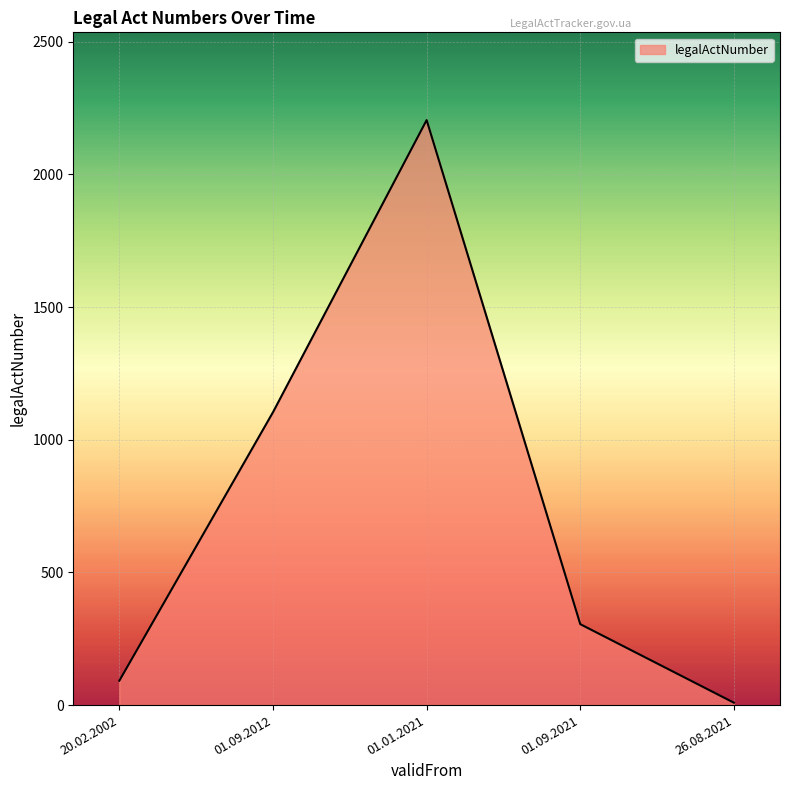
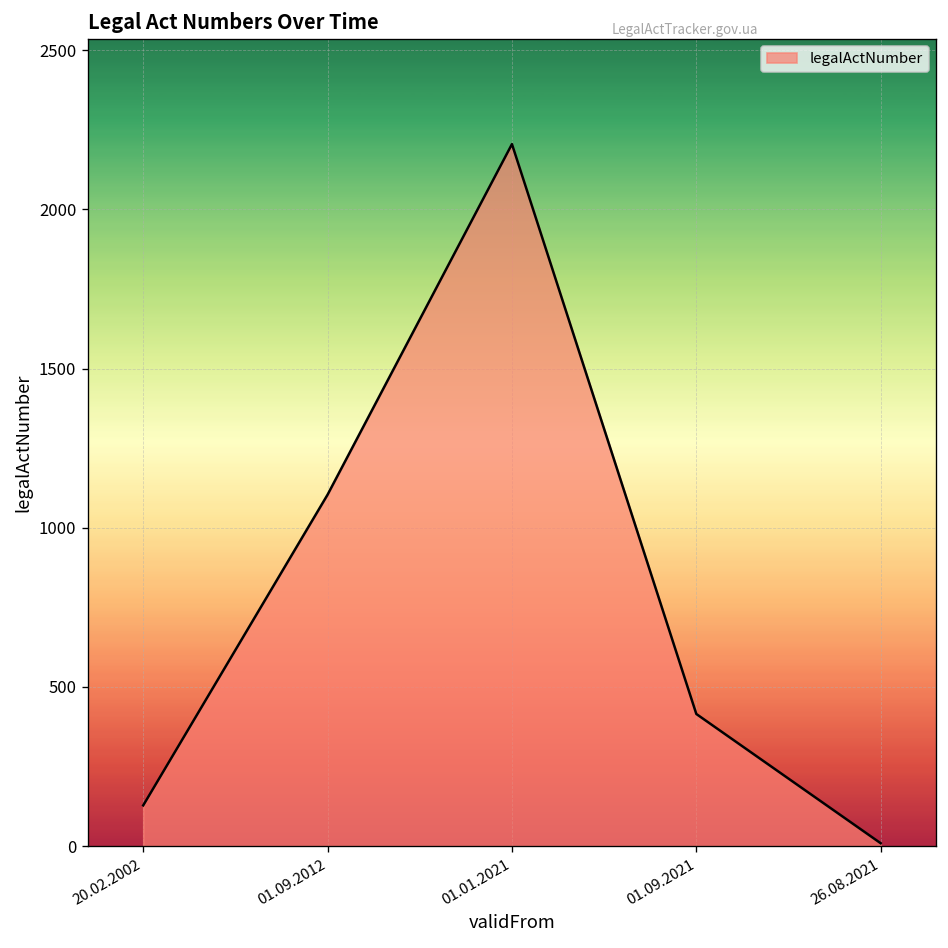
  {
-   "20.02.2002": 90,
+   "20.02.2002": 130,
    "01.09.2012": 1100,
    "01.01.2021": 2210,
-   "01.09.2021": 310,
+   "01.09.2021": 420,
    "26.08.2021": 10
  }
